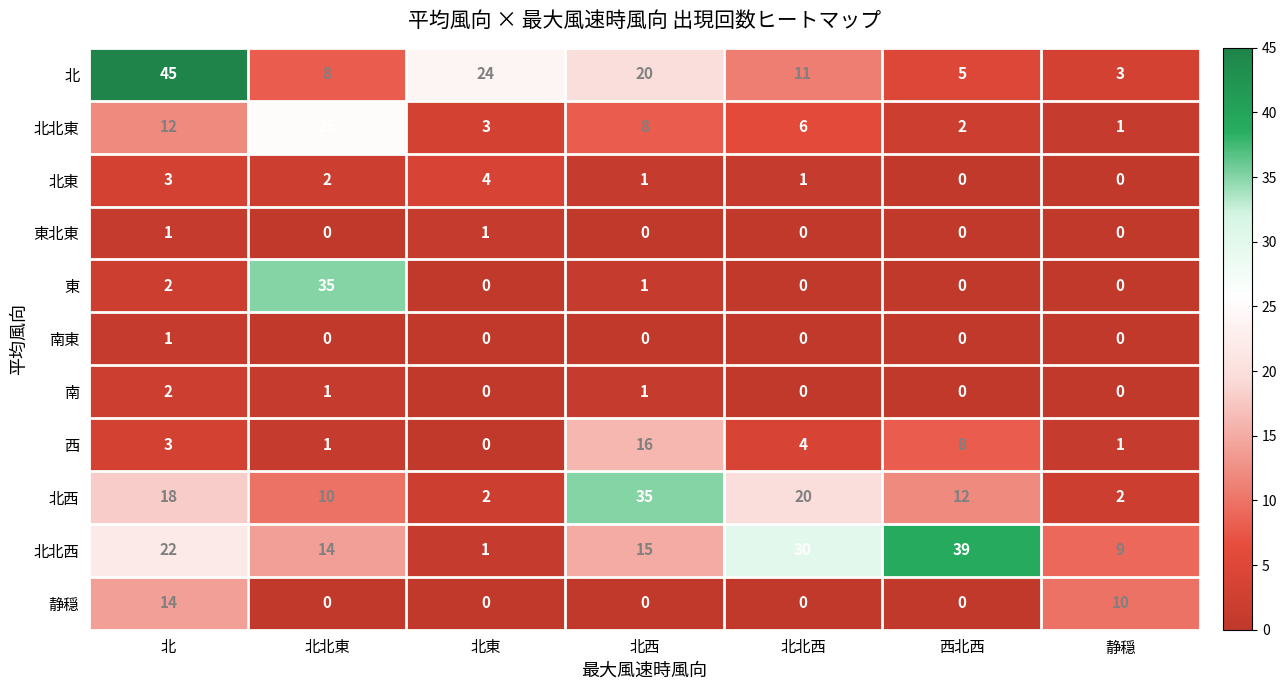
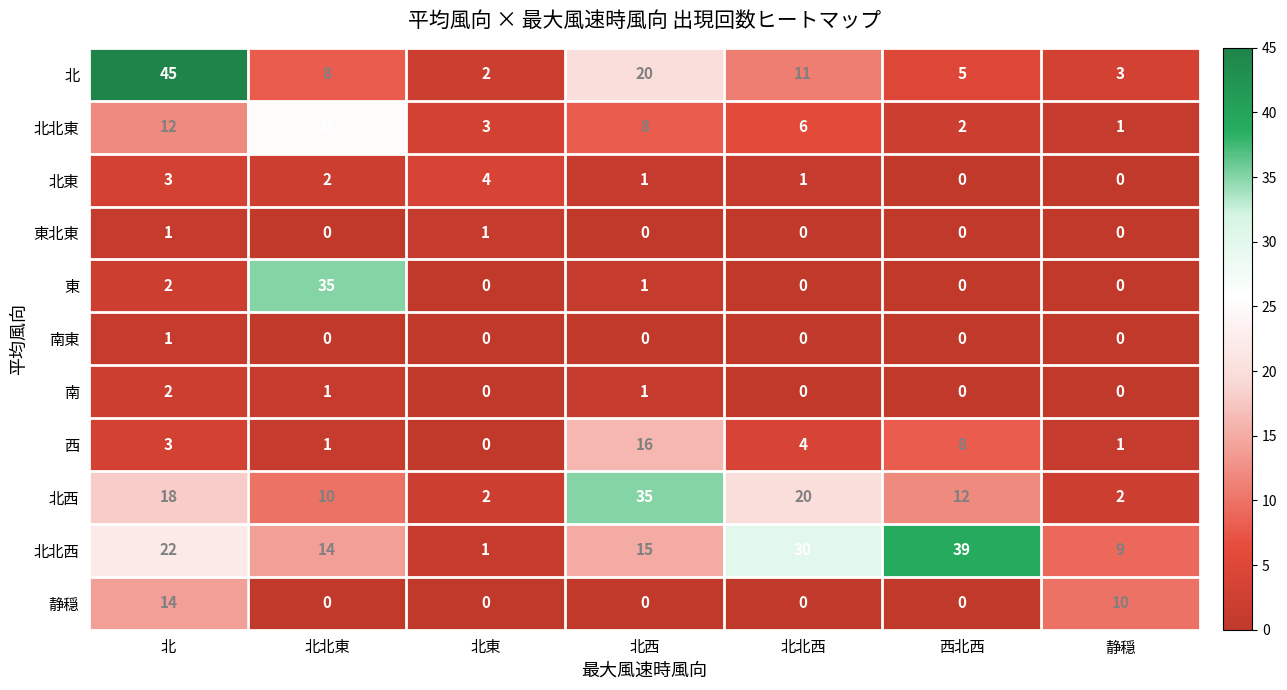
  {
    "北": {
      "北": 45,
      "北北東": 8,
-     "北東": 24,
+     "北東": 2,
      "北西": 20,
      "北北西": 11,
      "西北西": 5,
      "静穏": 3
    },
    "北北東": {
      "北": 12,
      "北東": 3,
      "北西": 8,
      "北北西": 6,
      "西北西": 2,
      "静穏": 1
    },
    "北東": {
      "北": 3,
      "北北東": 2,
      "北東": 4,
      "北西": 1,
      "北北西": 1,
      "西北西": 0,
      "静穏": 0
    },
    "東北東": {
      "北": 1,
      "北北東": 0,
      "北東": 1,
      "北西": 0,
      "北北西": 0,
      "西北西": 0,
      "静穏": 0
    },
    "東": {
      "北": 2,
      "北北東": 35,
      "北東": 0,
      "北西": 1,
      "北北西": 0,
      "西北西": 0,
      "静穏": 0
    },
    "南東": {
      "北": 1,
      "北北東": 0,
      "北東": 0,
      "北西": 0,
      "北北西": 0,
      "西北西": 0,
      "静穏": 0
    },
    "南": {
      "北": 2,
      "北北東": 1,
      "北東": 0,
      "北西": 1,
      "北北西": 0,
      "西北西": 0,
      "静穏": 0
    },
    "西": {
      "北": 3,
      "北北東": 1,
      "北東": 0,
      "北西": 16,
      "北北西": 4,
      "西北西": 8,
      "静穏": 1
    },
    "北西": {
      "北": 18,
      "北北東": 10,
      "北東": 2,
      "北西": 35,
      "北北西": 20,
      "西北西": 12,
      "静穏": 2
    },
    "北北西": {
      "北": 22,
      "北北東": 14,
      "北東": 1,
      "北西": 15,
      "西北西": 39,
      "静穏": 9
    },
    "静穏": {
      "北": 14,
      "北北東": 0,
      "北東": 0,
      "北西": 0,
      "北北西": 0,
      "西北西": 0,
      "静穏": 10
    }
  }
